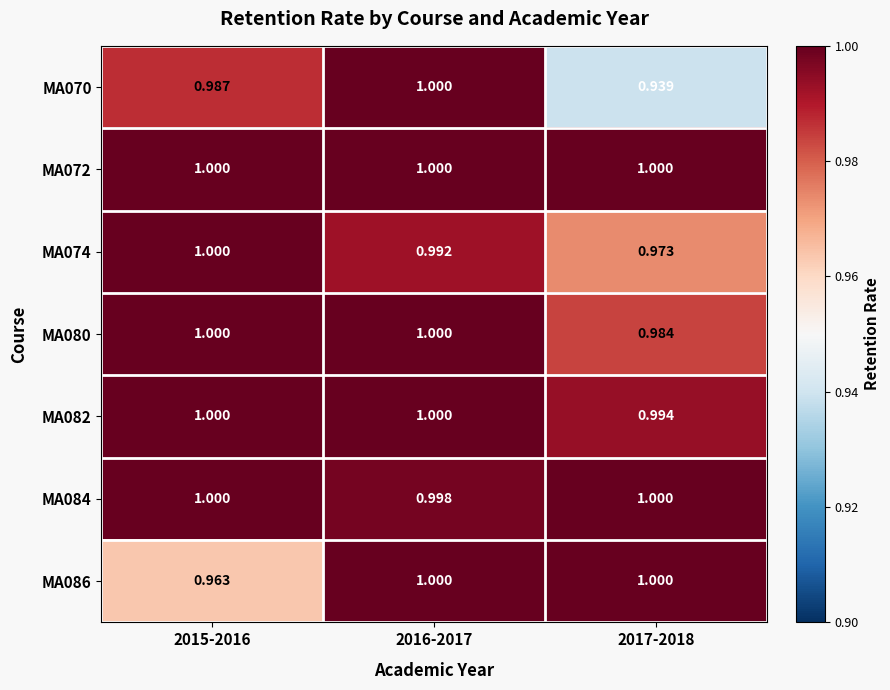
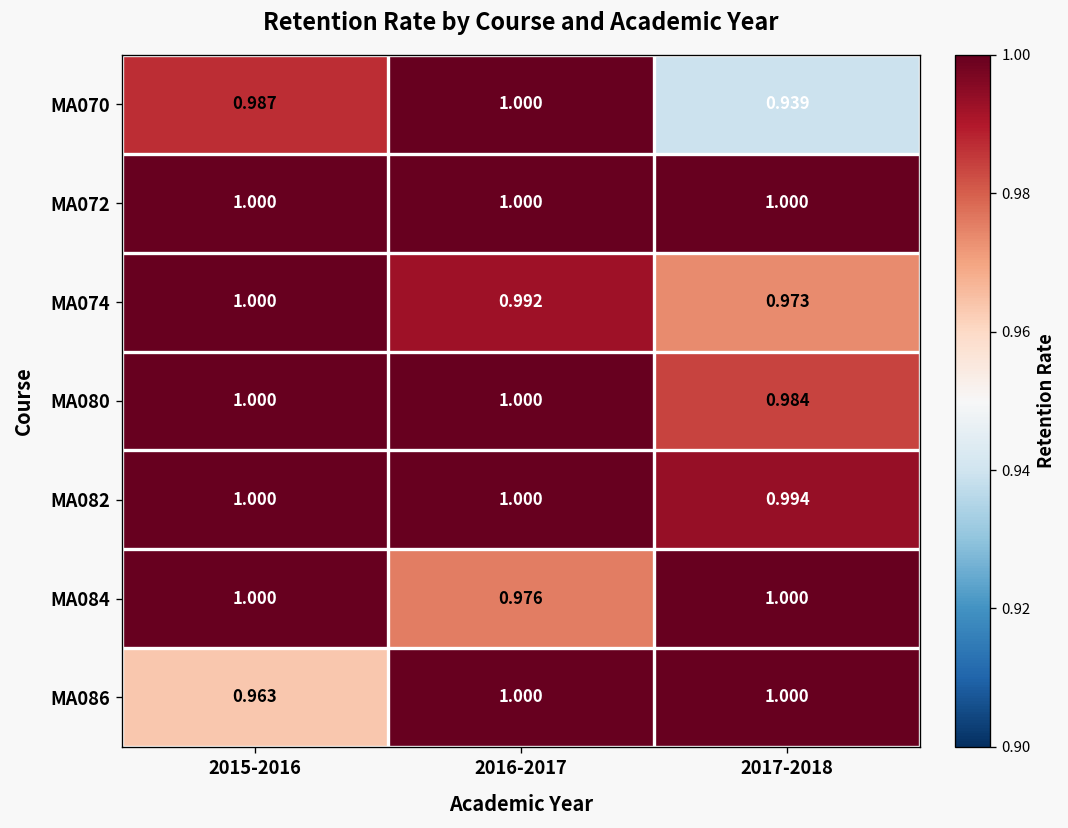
  {
    "MA070": {
      "2015-2016": 0.987,
      "2016-2017": 1.000,
      "2017-2018": 0.939
    },
    "MA072": {
      "2015-2016": 1.000,
      "2016-2017": 1.000,
      "2017-2018": 1.000
    },
    "MA074": {
      "2015-2016": 1.000,
      "2016-2017": 0.992,
      "2017-2018": 0.973
    },
    "MA080": {
      "2015-2016": 1.000,
      "2016-2017": 1.000,
      "2017-2018": 0.984
    },
    "MA082": {
      "2015-2016": 1.000,
      "2016-2017": 1.000,
      "2017-2018": 0.994
    },
    "MA084": {
      "2015-2016": 1.000,
-     "2016-2017": 0.998,
+     "2016-2017": 0.976,
      "2017-2018": 1.000
    },
    "MA086": {
      "2015-2016": 0.963,
      "2016-2017": 1.000,
      "2017-2018": 1.000
    }
  }
